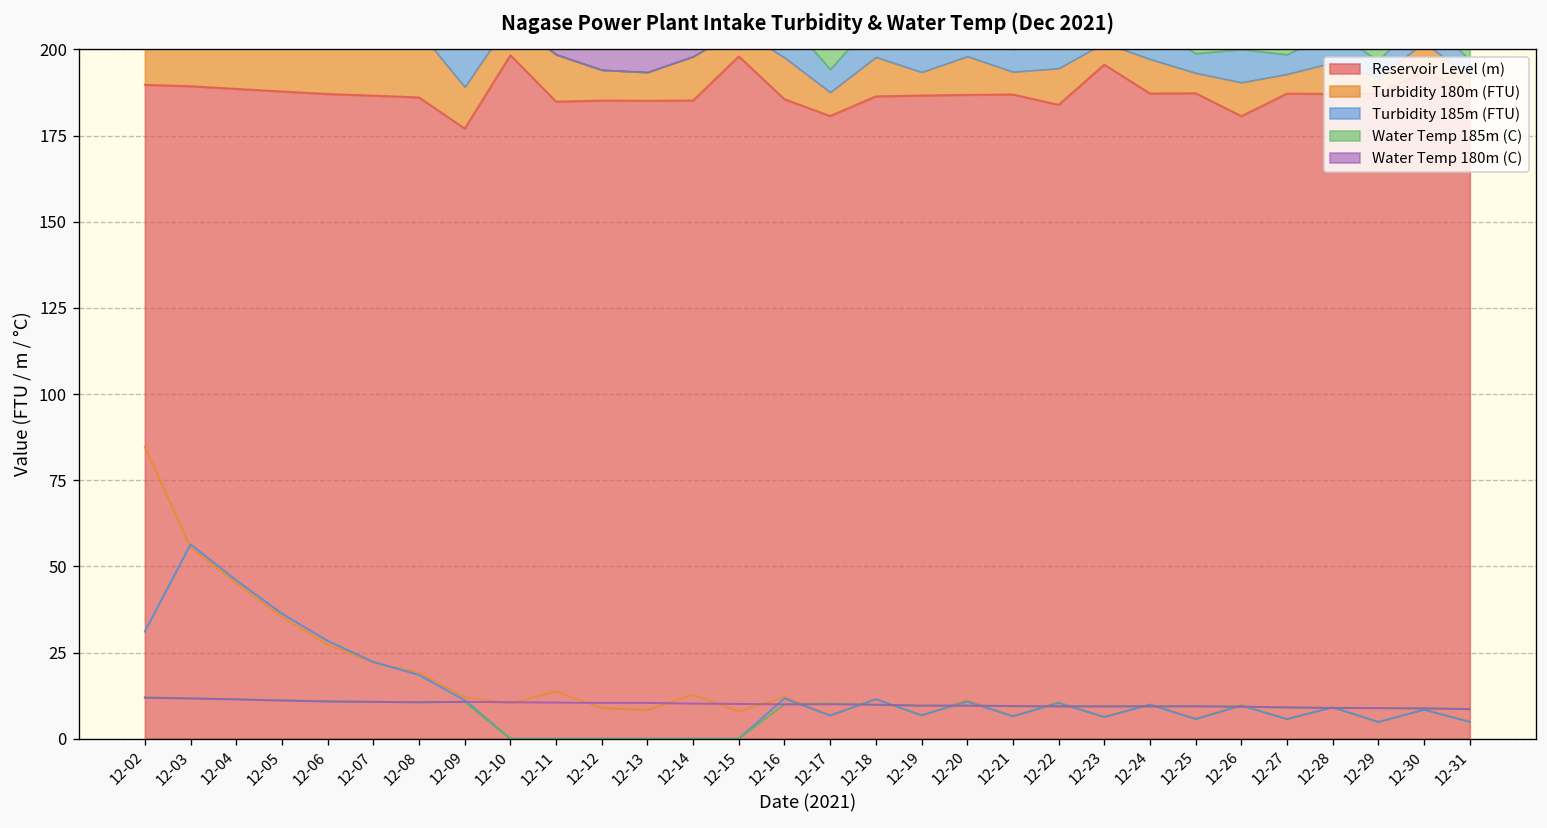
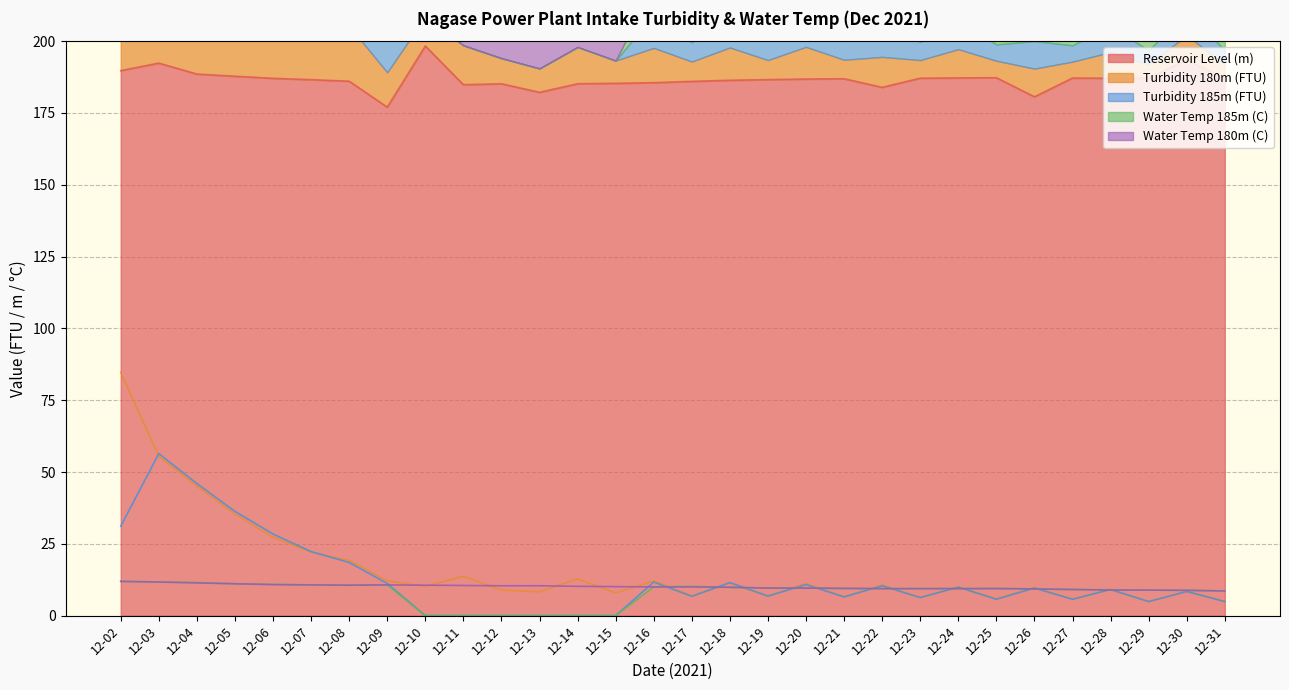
  {
    "Reservoir Level (m)": {
      "12-02": 190,
-     "12-03": 189,
+     "12-03": 192,
      "12-04": 189,
      "12-05": 188,
      "12-06": 187,
      "12-07": 187,
      "12-08": 186,
      "12-09": 177,
      "12-10": 198,
      "12-11": 185,
      "12-12": 185,
-     "12-13": 185,
+     "12-13": 182,
      "12-14": 185,
-     "12-15": 198,
+     "12-15": 185,
      "12-16": 186,
-     "12-17": 181,
+     "12-17": 186,
      "12-18": 186,
      "12-19": 187,
      "12-20": 187,
      "12-21": 187,
      "12-22": 184,
-     "12-23": 196,
+     "12-23": 187,
      "12-24": 187,
      "12-25": 187,
      "12-26": 181,
      "12-27": 187
    }
  }
